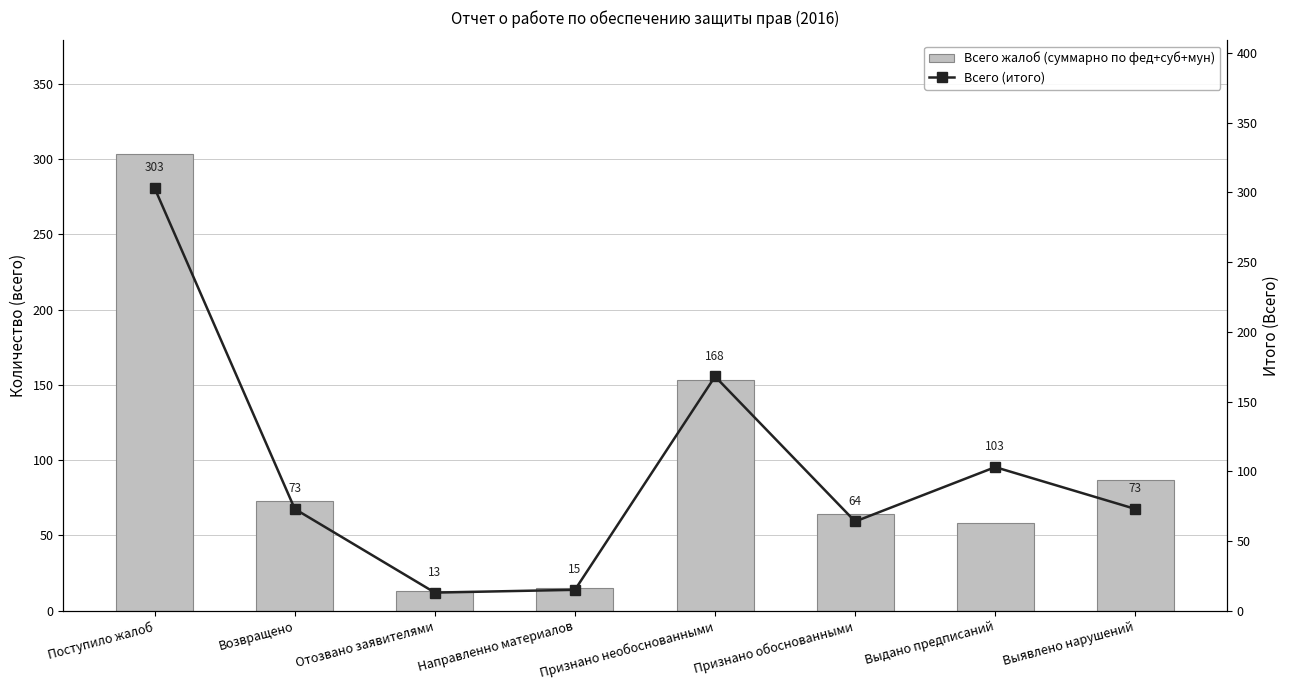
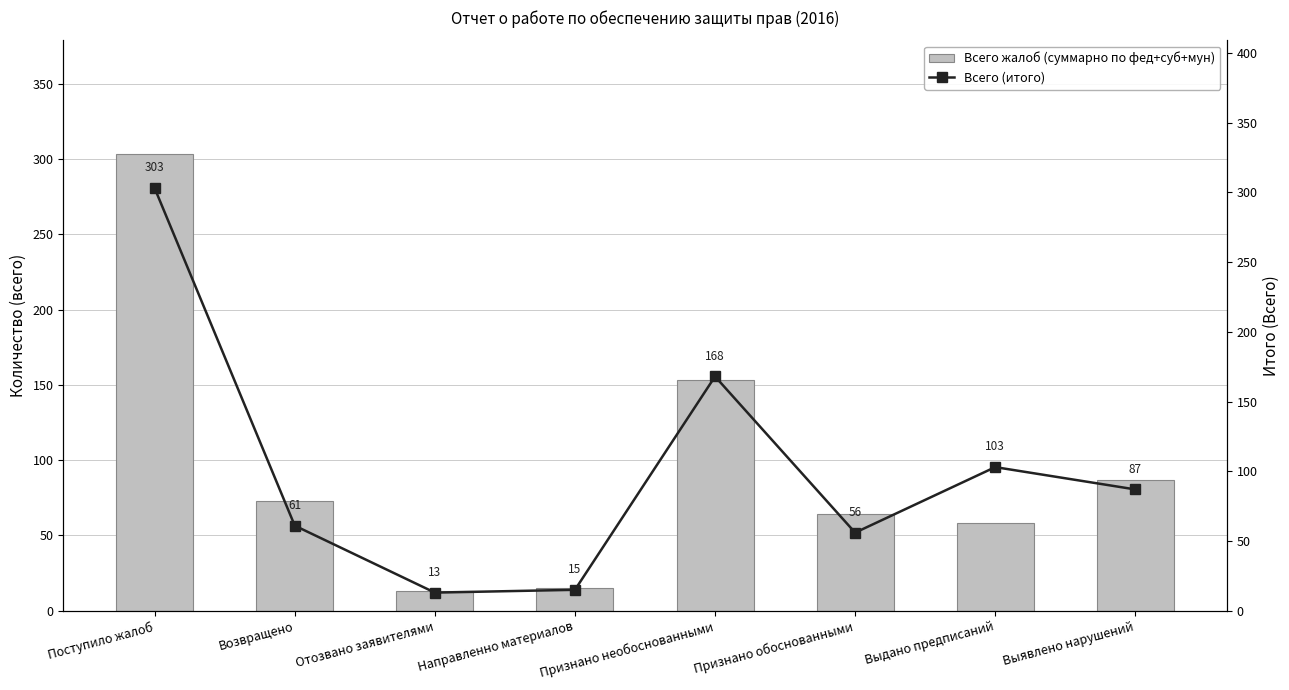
  {
    "Всего жалоб (суммарно по фед+суб+мун)": {
      "Поступило жалоб": 303,
      "Возвращено": 73,
      "Отозвано заявителями": 13,
      "Направленно материалов": 15,
      "Признано обоснованными": 64
    },
    "Всего (итого)": {
-     "Возвращено": 73,
+     "Возвращено": 61,
      "Признано необоснованными": 168,
-     "Признано обоснованными": 64,
+     "Признано обоснованными": 56,
      "Выдано предписаний": 103,
-     "Выявлено нарушений": 73
+     "Выявлено нарушений": 87
    }
  }
